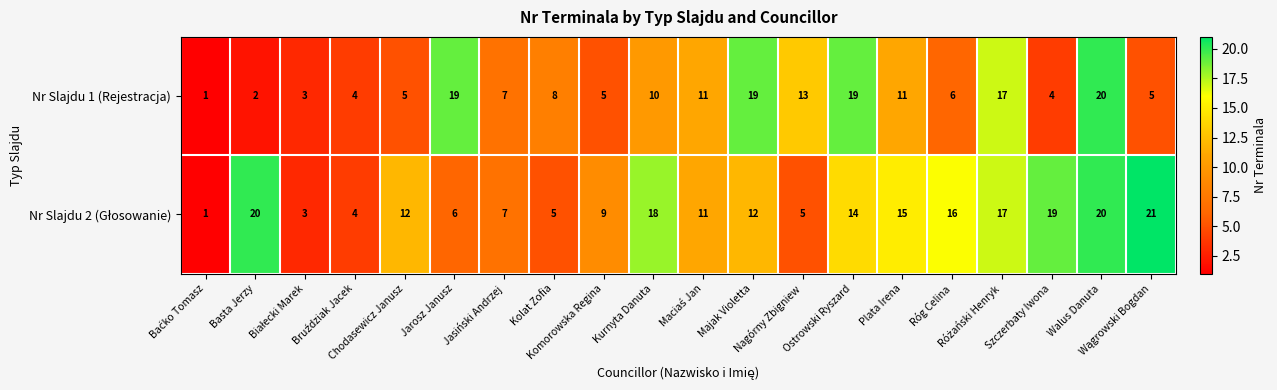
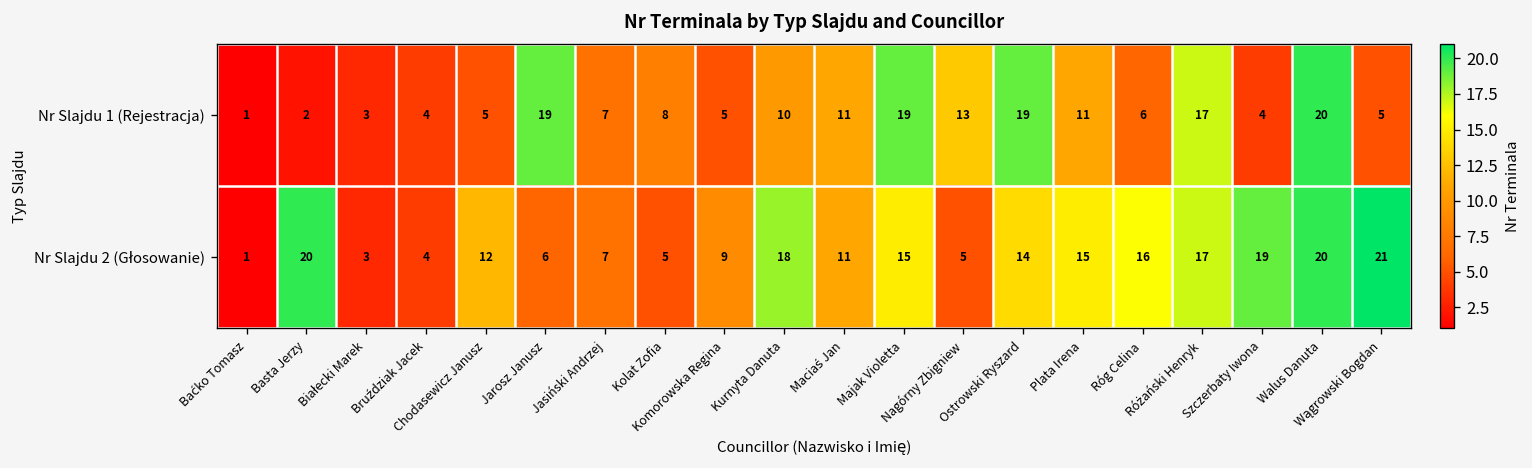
  {
    "Nr Slajdu 1 (Rejestracja)": {
      "Baćko Tomasz": 1,
      "Basta Jerzy": 2,
      "Białecki Marek": 3,
      "Bruździak Jacek": 4,
      "Chodasewicz Janusz": 5,
      "Jarosz Janusz": 19,
      "Jasiński Andrzej": 7,
      "Kolat Zofia": 8,
      "Komorowska Regina": 5,
      "Kurnyta Danuta": 10,
      "Maciaś Jan": 11,
      "Majak Violetta": 19,
      "Nagórny Zbigniew": 13,
      "Ostrowski Ryszard": 19,
      "Plata Irena": 11,
      "Róg Celina": 6,
      "Różański Henryk": 17,
      "Szczerbaty Iwona": 4,
      "Walus Danuta": 20,
      "Wągrowski Bogdan": 5
    },
    "Nr Slajdu 2 (Głosowanie)": {
      "Baćko Tomasz": 1,
      "Basta Jerzy": 20,
      "Białecki Marek": 3,
      "Bruździak Jacek": 4,
      "Chodasewicz Janusz": 12,
      "Jarosz Janusz": 6,
      "Jasiński Andrzej": 7,
      "Kolat Zofia": 5,
      "Komorowska Regina": 9,
      "Kurnyta Danuta": 18,
      "Maciaś Jan": 11,
-     "Majak Violetta": 12,
+     "Majak Violetta": 15,
      "Nagórny Zbigniew": 5,
      "Ostrowski Ryszard": 14,
      "Plata Irena": 15,
      "Róg Celina": 16,
      "Różański Henryk": 17,
      "Szczerbaty Iwona": 19,
      "Walus Danuta": 20,
      "Wągrowski Bogdan": 21
    }
  }
